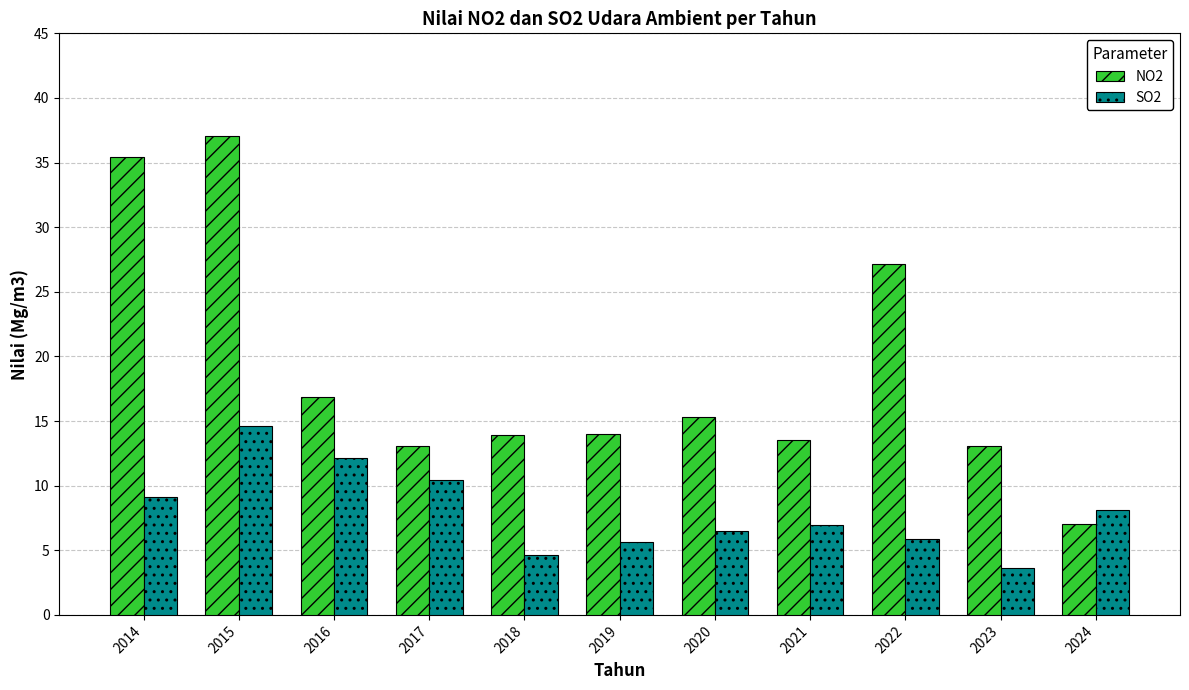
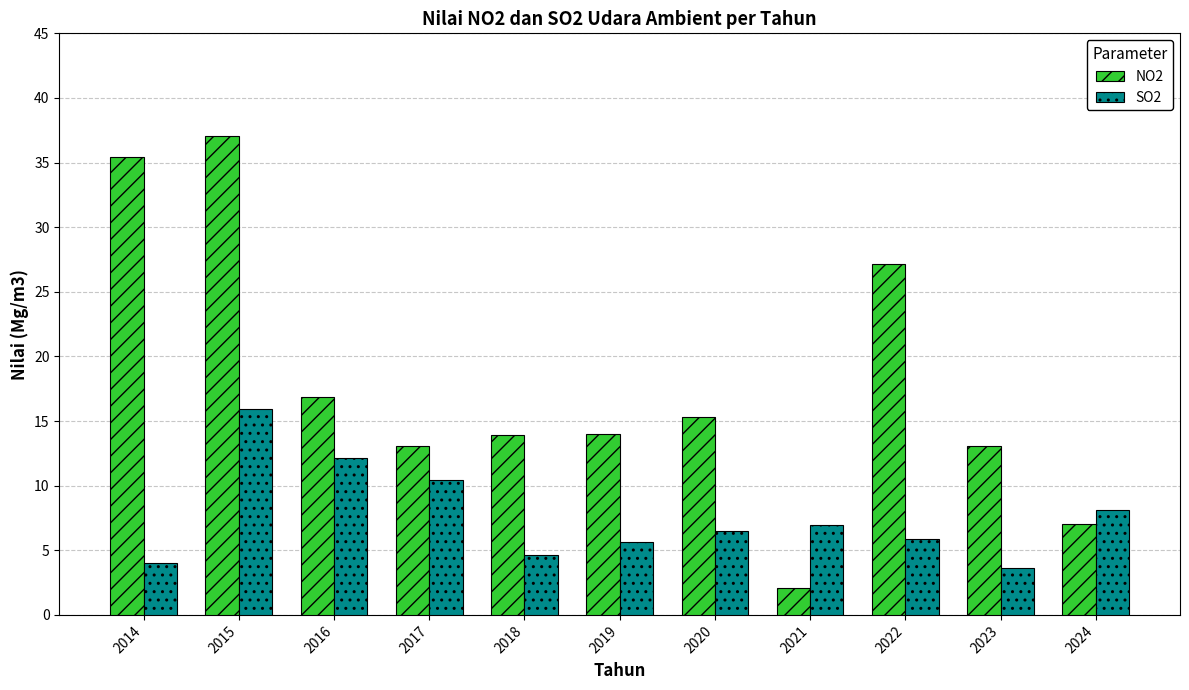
  {
    "NO2": {
      "2014": 35.4,
      "2015": 37.0,
      "2016": 16.9,
      "2017": 13.1,
      "2018": 14.0,
      "2019": 14.0,
      "2020": 15.3,
-     "2021": 13.5,
+     "2021": 2.1,
      "2022": 27.2,
      "2023": 13.1,
      "2024": 7.0
    },
    "SO2": {
-     "2014": 9.1,
-     "2015": 14.6,
+     "2014": 4.0,
+     "2015": 15.9,
      "2016": 12.1,
      "2017": 10.4,
      "2018": 4.6,
      "2019": 5.6,
      "2020": 6.5,
      "2021": 7.0,
      "2022": 5.9,
      "2023": 3.6,
      "2024": 8.1
    }
  }
